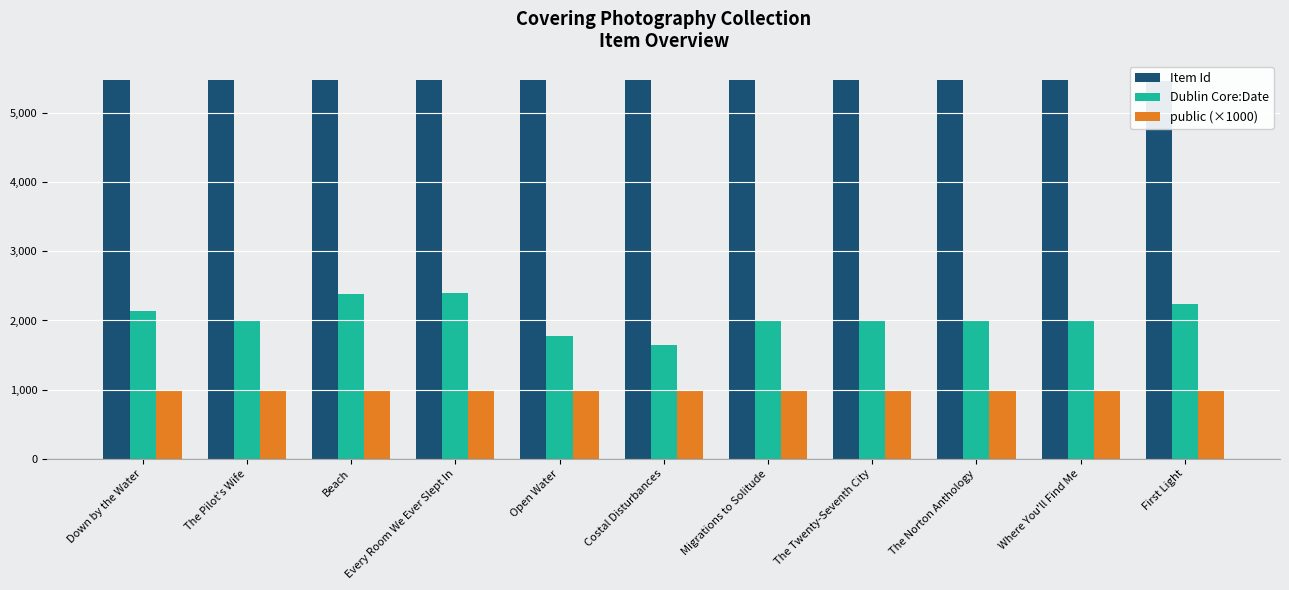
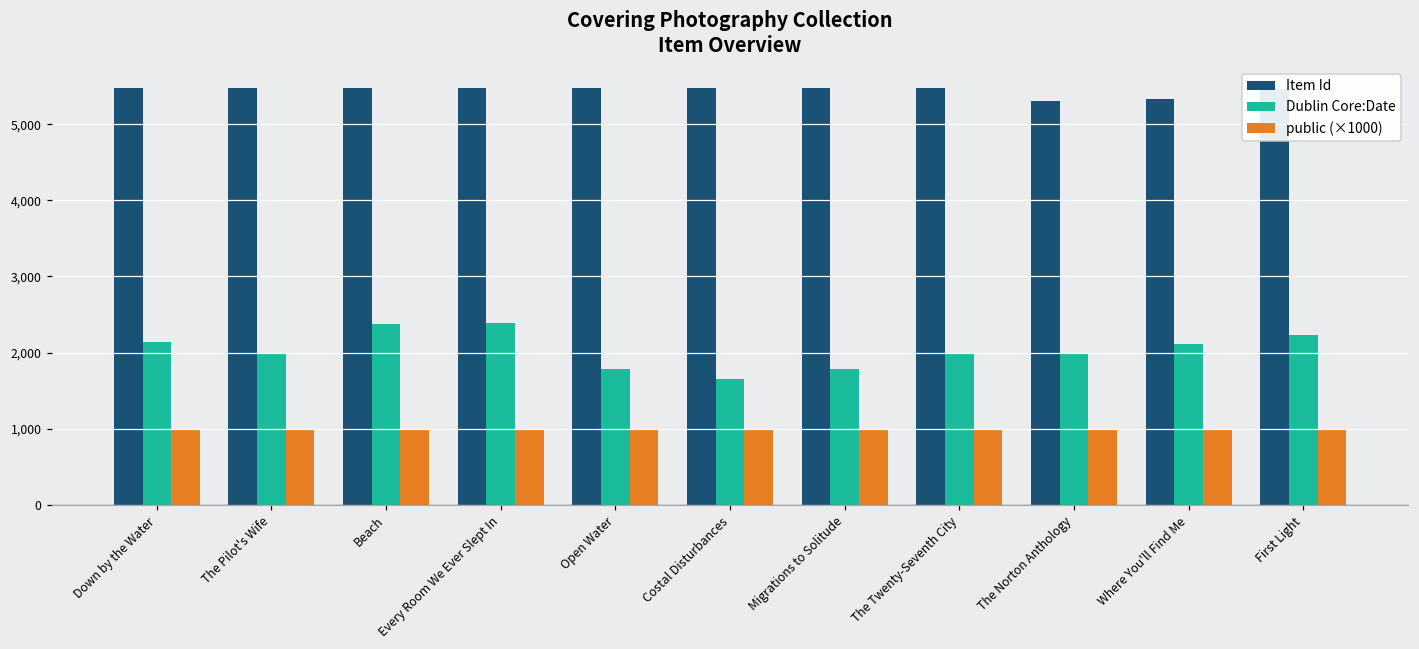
  {
    "Item Id": {
      "Down by the Water": "5,500",
      "The Pilot's Wife": "5,500",
      "Beach": "5,500",
      "Every Room We Ever Slept In": "5,500",
      "Open Water": "5,500",
      "Costal Disturbances": "5,500",
      "Migrations to Solitude": "5,500",
      "The Twenty-Seventh City": "5,500",
-     "The Norton Anthology": "5,500",
-     "Where You'll Find Me": "5,500"
+     "The Norton Anthology": "5,300",
+     "Where You'll Find Me": "5,300"
    },
    "Dublin Core:Date": {
      "Down by the Water": "2,100",
      "The Pilot's Wife": "2,000",
      "Beach": "2,400",
      "Every Room We Ever Slept In": "2,400",
      "Open Water": "1,800",
      "Costal Disturbances": "1,600",
-     "Migrations to Solitude": "2,000",
+     "Migrations to Solitude": "1,800",
      "The Twenty-Seventh City": "2,000",
      "The Norton Anthology": "2,000",
-     "Where You'll Find Me": "2,000",
+     "Where You'll Find Me": "2,100",
      "First Light": "2,200"
    },
    "public (×1000)": {
      "Down by the Water": "1,000",
      "The Pilot's Wife": "1,000",
      "Beach": "1,000",
      "Every Room We Ever Slept In": "1,000",
      "Open Water": "1,000",
      "Costal Disturbances": "1,000",
      "Migrations to Solitude": "1,000",
      "The Twenty-Seventh City": "1,000",
      "The Norton Anthology": "1,000",
      "Where You'll Find Me": "1,000",
      "First Light": "1,000"
    }
  }
